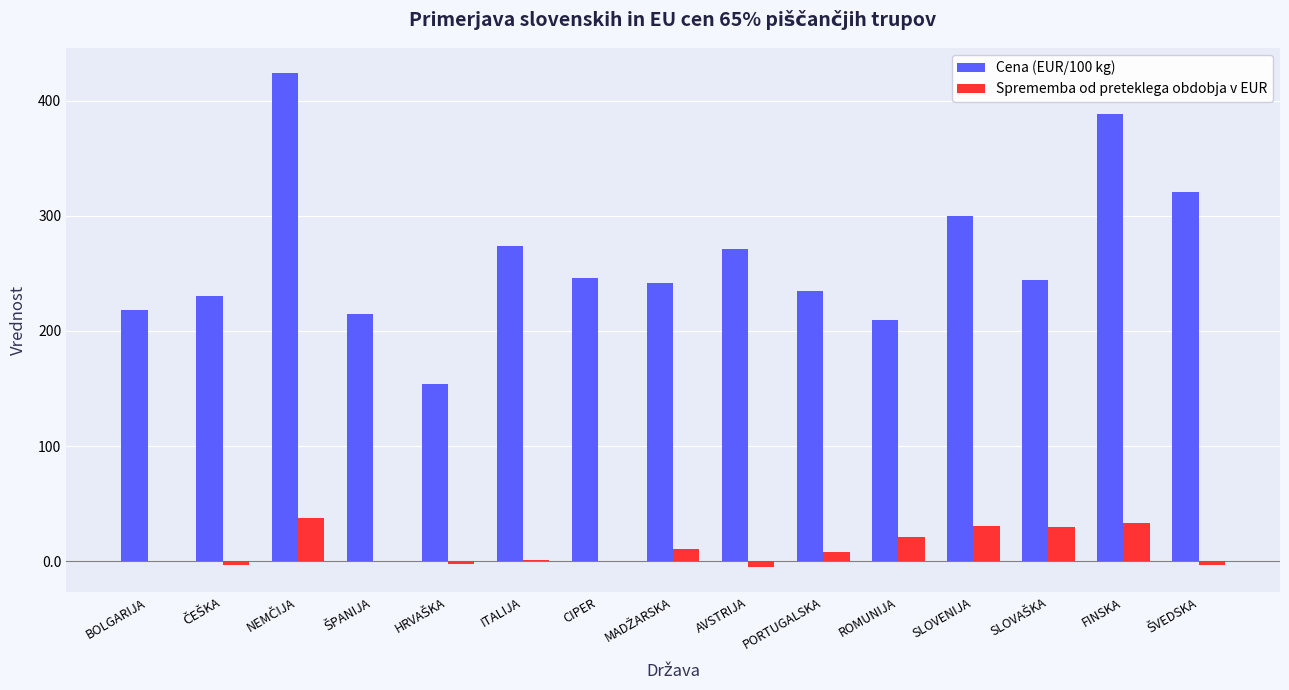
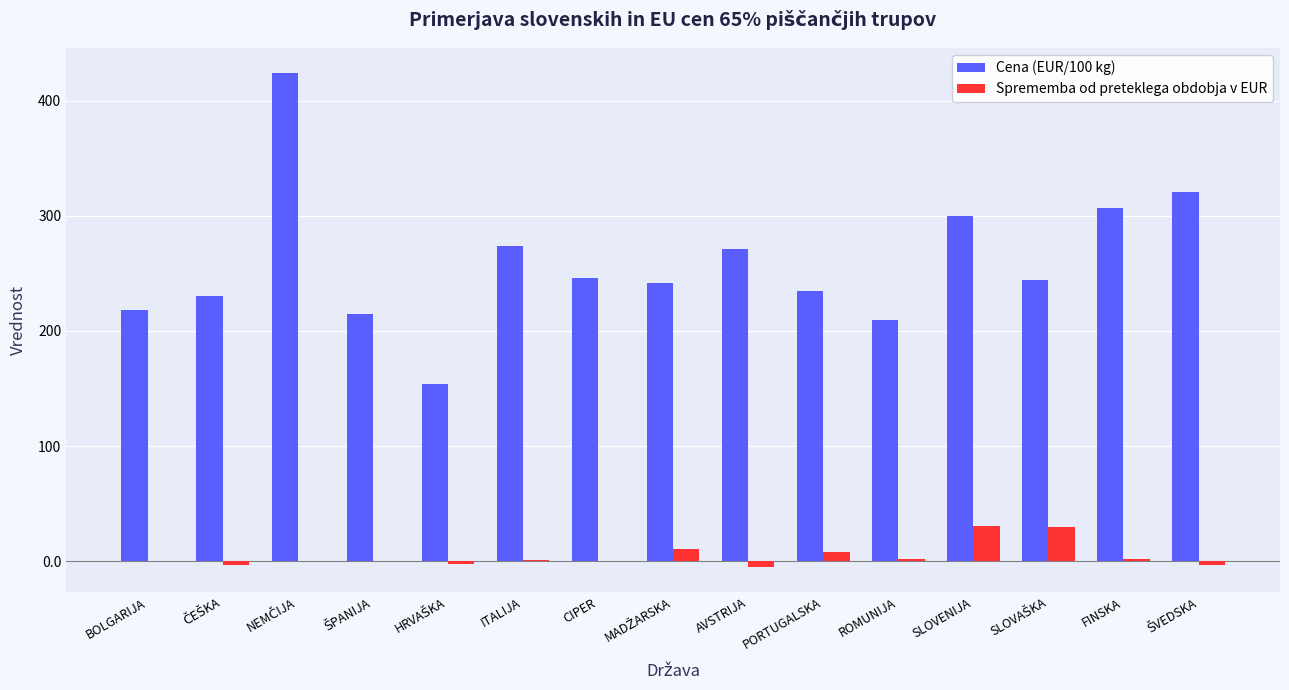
  {
    "Cena (EUR/100 kg)": {
      "BOLGARIJA": 218,
      "ČEŠKA": 230,
      "NEMČIJA": 424,
      "ŠPANIJA": 215,
      "HRVAŠKA": 154,
      "ITALIJA": 274,
      "CIPER": 246,
      "MADŽARSKA": 241,
      "AVSTRIJA": 271,
      "PORTUGALSKA": 235,
      "ROMUNIJA": 210,
      "SLOVENIJA": 300,
      "SLOVAŠKA": 244,
-     "FINSKA": 389,
+     "FINSKA": 307,
      "ŠVEDSKA": 321
    },
    "Sprememba od preteklega obdobja v EUR": {
      "ČEŠKA": -3,
-     "NEMČIJA": 38,
+     "NEMČIJA": 0,
      "HRVAŠKA": -2,
      "CIPER": 0,
      "MADŽARSKA": 11,
      "AVSTRIJA": -5,
      "PORTUGALSKA": 8,
-     "ROMUNIJA": 21,
+     "ROMUNIJA": 2,
      "SLOVENIJA": 31,
      "SLOVAŠKA": 30,
-     "FINSKA": 33,
+     "FINSKA": 2,
      "ŠVEDSKA": -4
    }
  }
